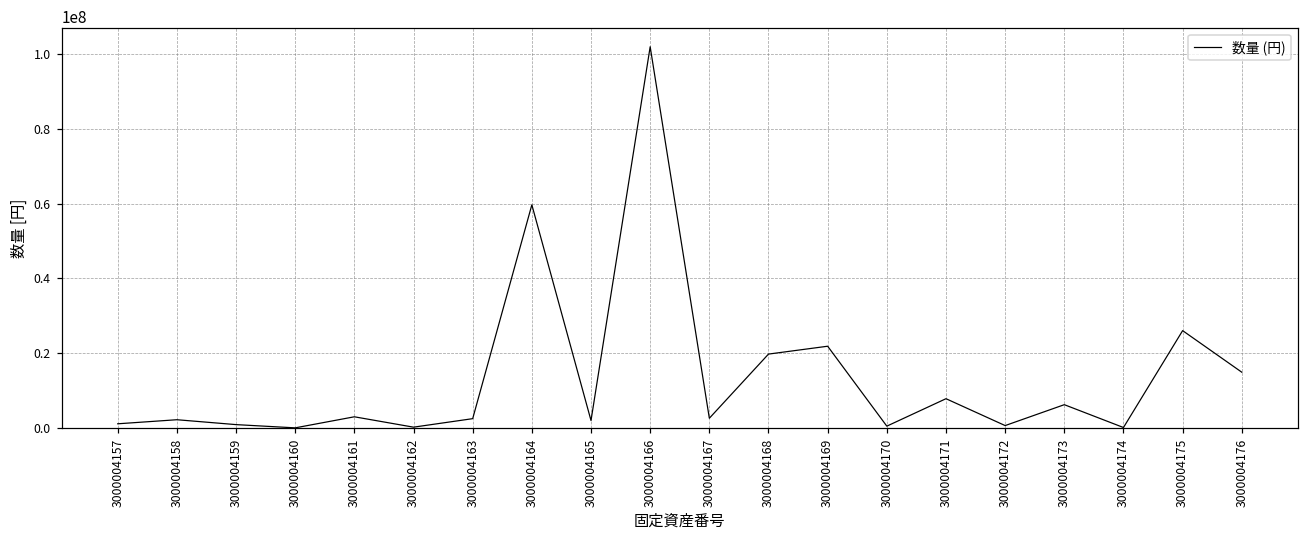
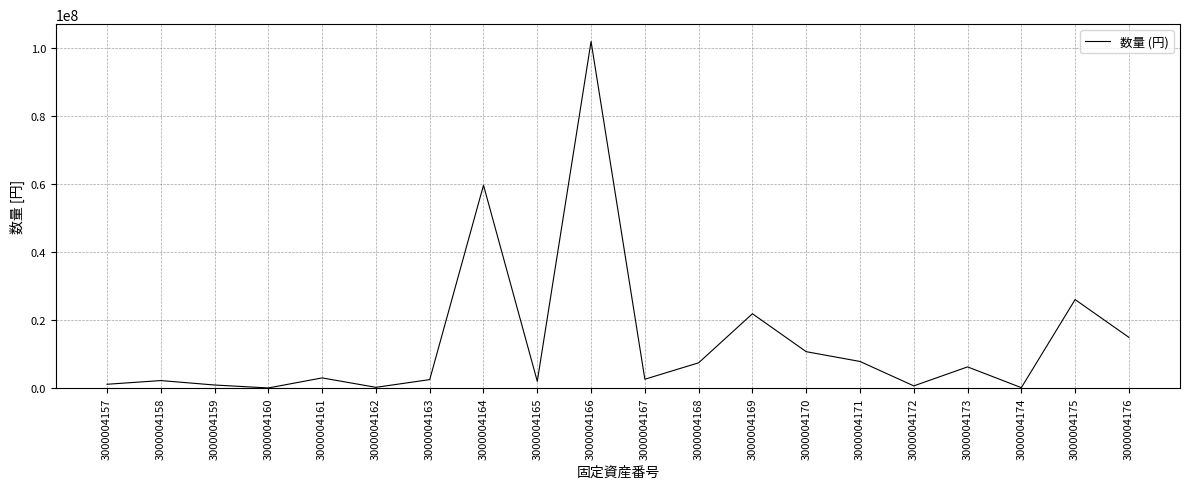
  {
    "3000004157": 1000000,
    "3000004158": 2000000,
    "3000004159": 1000000,
    "3000004160": 0,
    "3000004161": 3000000,
    "3000004162": 0,
    "3000004163": 3000000,
    "3000004164": 60000000,
    "3000004165": 2000000,
    "3000004166": 102000000,
    "3000004167": 3000000,
-   "3000004168": 20000000,
+   "3000004168": 7000000,
    "3000004169": 22000000,
-   "3000004170": 0,
+   "3000004170": 11000000,
    "3000004171": 8000000,
    "3000004172": 1000000,
    "3000004173": 6000000,
    "3000004174": 0,
    "3000004175": 26000000,
    "3000004176": 15000000
  }
